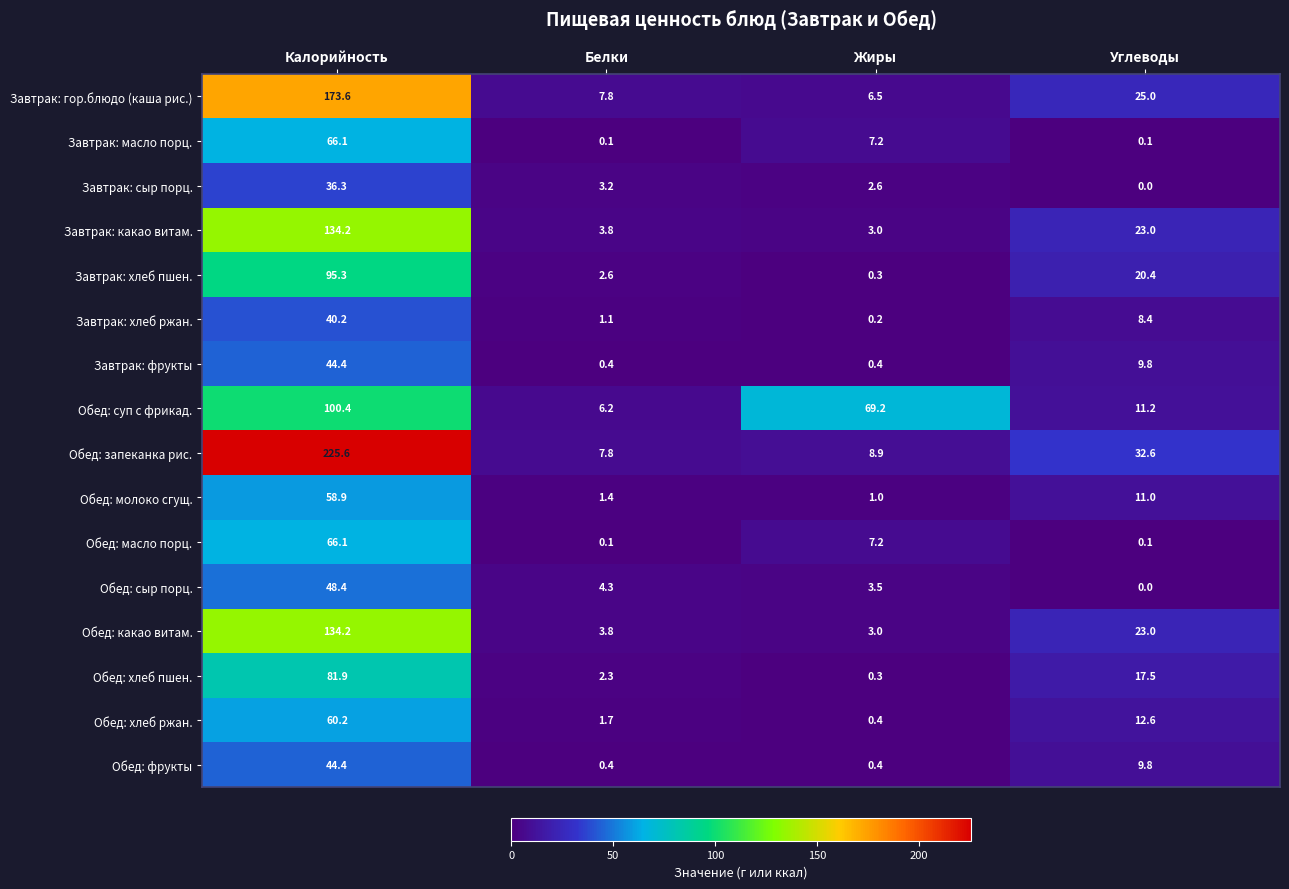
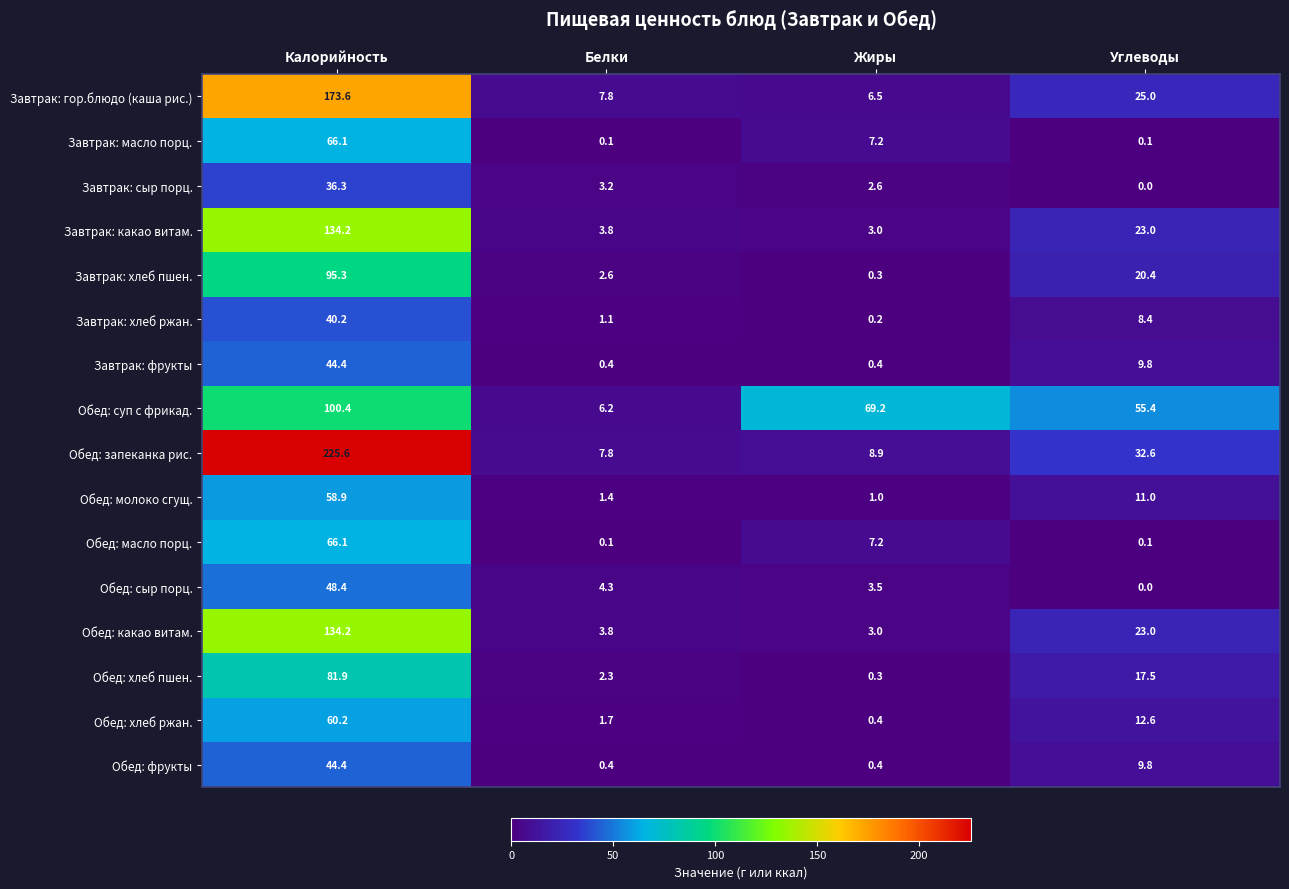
  {
    "Завтрак: гор.блюдо (каша рис.)": {
      "Калорийность": 173.6,
      "Белки": 7.8,
      "Жиры": 6.5,
      "Углеводы": 25.0
    },
    "Завтрак: масло порц.": {
      "Калорийность": 66.1,
      "Белки": 0.1,
      "Жиры": 7.2,
      "Углеводы": 0.1
    },
    "Завтрак: сыр порц.": {
      "Калорийность": 36.3,
      "Белки": 3.2,
      "Жиры": 2.6,
      "Углеводы": 0.0
    },
    "Завтрак: какао витам.": {
      "Калорийность": 134.2,
      "Белки": 3.8,
      "Жиры": 3.0,
      "Углеводы": 23.0
    },
    "Завтрак: хлеб пшен.": {
      "Калорийность": 95.3,
      "Белки": 2.6,
      "Жиры": 0.3,
      "Углеводы": 20.4
    },
    "Завтрак: хлеб ржан.": {
      "Калорийность": 40.2,
      "Белки": 1.1,
      "Жиры": 0.2,
      "Углеводы": 8.4
    },
    "Завтрак: фрукты": {
      "Калорийность": 44.4,
      "Белки": 0.4,
      "Жиры": 0.4,
      "Углеводы": 9.8
    },
    "Обед: суп с фрикад.": {
      "Калорийность": 100.4,
      "Белки": 6.2,
      "Жиры": 69.2,
-     "Углеводы": 11.2
+     "Углеводы": 55.4
    },
    "Обед: запеканка рис.": {
      "Калорийность": 225.6,
      "Белки": 7.8,
      "Жиры": 8.9,
      "Углеводы": 32.6
    },
    "Обед: молоко сгущ.": {
      "Калорийность": 58.9,
      "Белки": 1.4,
      "Жиры": 1.0,
      "Углеводы": 11.0
    },
    "Обед: масло порц.": {
      "Калорийность": 66.1,
      "Белки": 0.1,
      "Жиры": 7.2,
      "Углеводы": 0.1
    },
    "Обед: сыр порц.": {
      "Калорийность": 48.4,
      "Белки": 4.3,
      "Жиры": 3.5,
      "Углеводы": 0.0
    },
    "Обед: какао витам.": {
      "Калорийность": 134.2,
      "Белки": 3.8,
      "Жиры": 3.0,
      "Углеводы": 23.0
    },
    "Обед: хлеб пшен.": {
      "Калорийность": 81.9,
      "Белки": 2.3,
      "Жиры": 0.3,
      "Углеводы": 17.5
    },
    "Обед: хлеб ржан.": {
      "Калорийность": 60.2,
      "Белки": 1.7,
      "Жиры": 0.4,
      "Углеводы": 12.6
    },
    "Обед: фрукты": {
      "Калорийность": 44.4,
      "Белки": 0.4,
      "Жиры": 0.4,
      "Углеводы": 9.8
    }
  }
